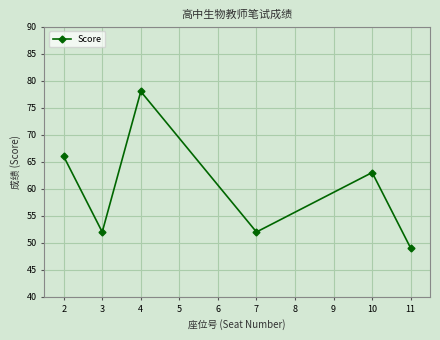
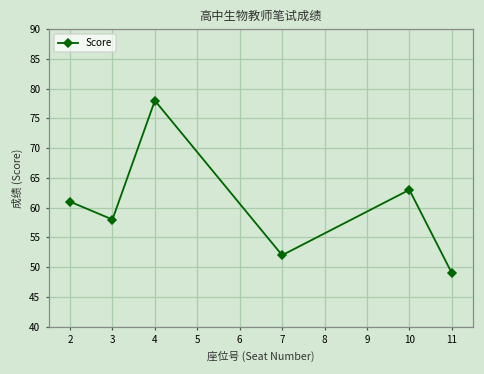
  {
-   "2": 66,
-   "3": 52,
+   "2": 61,
+   "3": 58,
    "4": 78,
    "7": 52,
    "10": 63,
    "11": 49
  }
